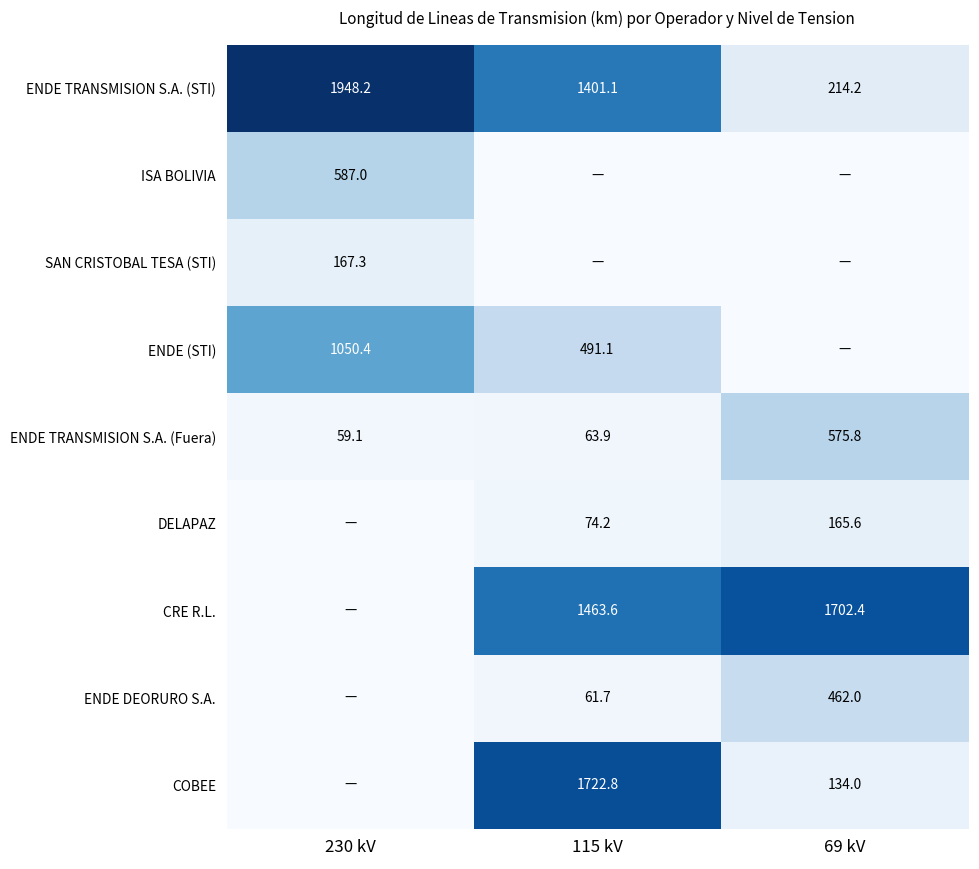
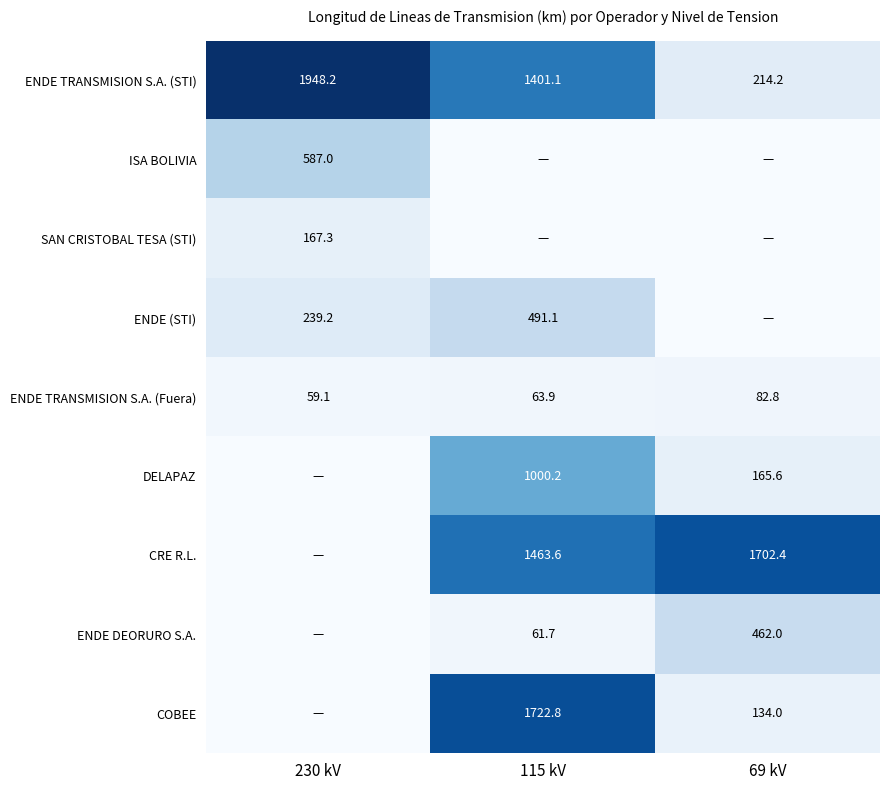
  {
    "ENDE TRANSMISION S.A. (STI)": {
      "230 kV": 1948.2,
      "115 kV": 1401.1,
      "69 kV": 214.2
    },
    "ISA BOLIVIA": {
      "230 kV": 587.0
    },
    "SAN CRISTOBAL TESA (STI)": {
      "230 kV": 167.3
    },
    "ENDE (STI)": {
-     "230 kV": 1050.4,
+     "230 kV": 239.2,
      "115 kV": 491.1
    },
    "ENDE TRANSMISION S.A. (Fuera)": {
      "230 kV": 59.1,
      "115 kV": 63.9,
-     "69 kV": 575.8
+     "69 kV": 82.8
    },
    "DELAPAZ": {
-     "115 kV": 74.2,
+     "115 kV": 1000.2,
      "69 kV": 165.6
    },
    "CRE R.L.": {
      "115 kV": 1463.6,
      "69 kV": 1702.4
    },
    "ENDE DEORURO S.A.": {
      "115 kV": 61.7,
      "69 kV": 462.0
    },
    "COBEE": {
      "115 kV": 1722.8,
      "69 kV": 134.0
    }
  }
